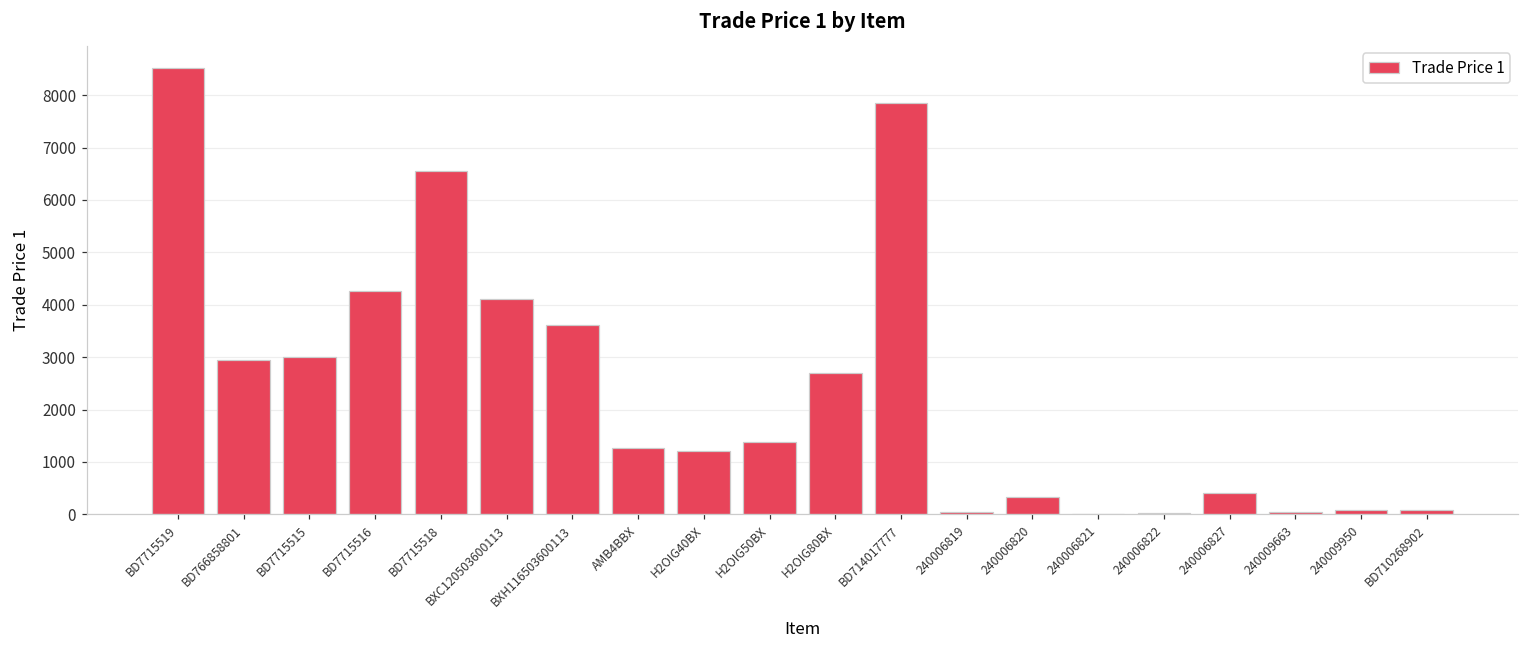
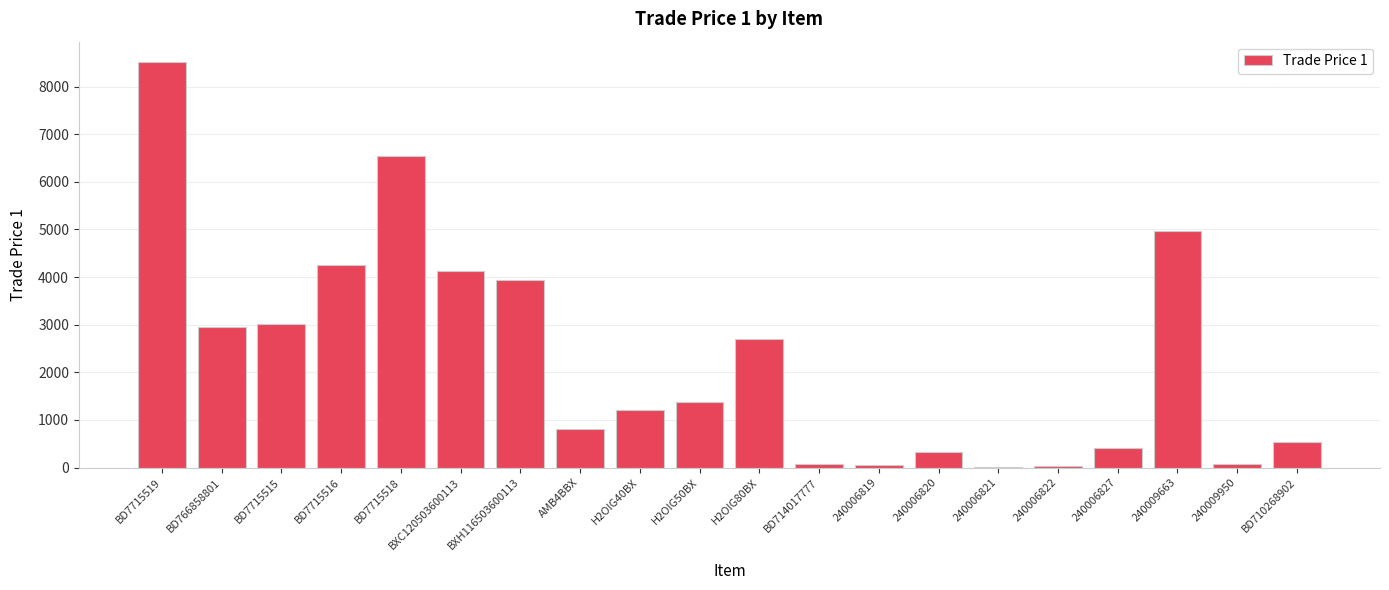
  {
    "BD7715519": 8500,
    "BD766858801": 2900,
    "BD7715515": 3000,
    "BD7715516": 4300,
    "BD7715518": 6500,
    "BXC120503600113": 4100,
-   "BXH116503600113": 3600,
-   "AMB4BBX": 1300,
+   "BXH116503600113": 3900,
+   "AMB4BBX": 800,
    "H2OIG40BX": 1200,
    "H2OIG50BX": 1400,
    "H2OIG80BX": 2700,
-   "BD714017777": 7800,
+   "BD714017777": 100,
    "240006820": 300,
    "240006827": 400,
-   "240009663": 0,
+   "240009663": 5000,
    "240009950": 100,
-   "BD710268902": 100
+   "BD710268902": 500
  }
